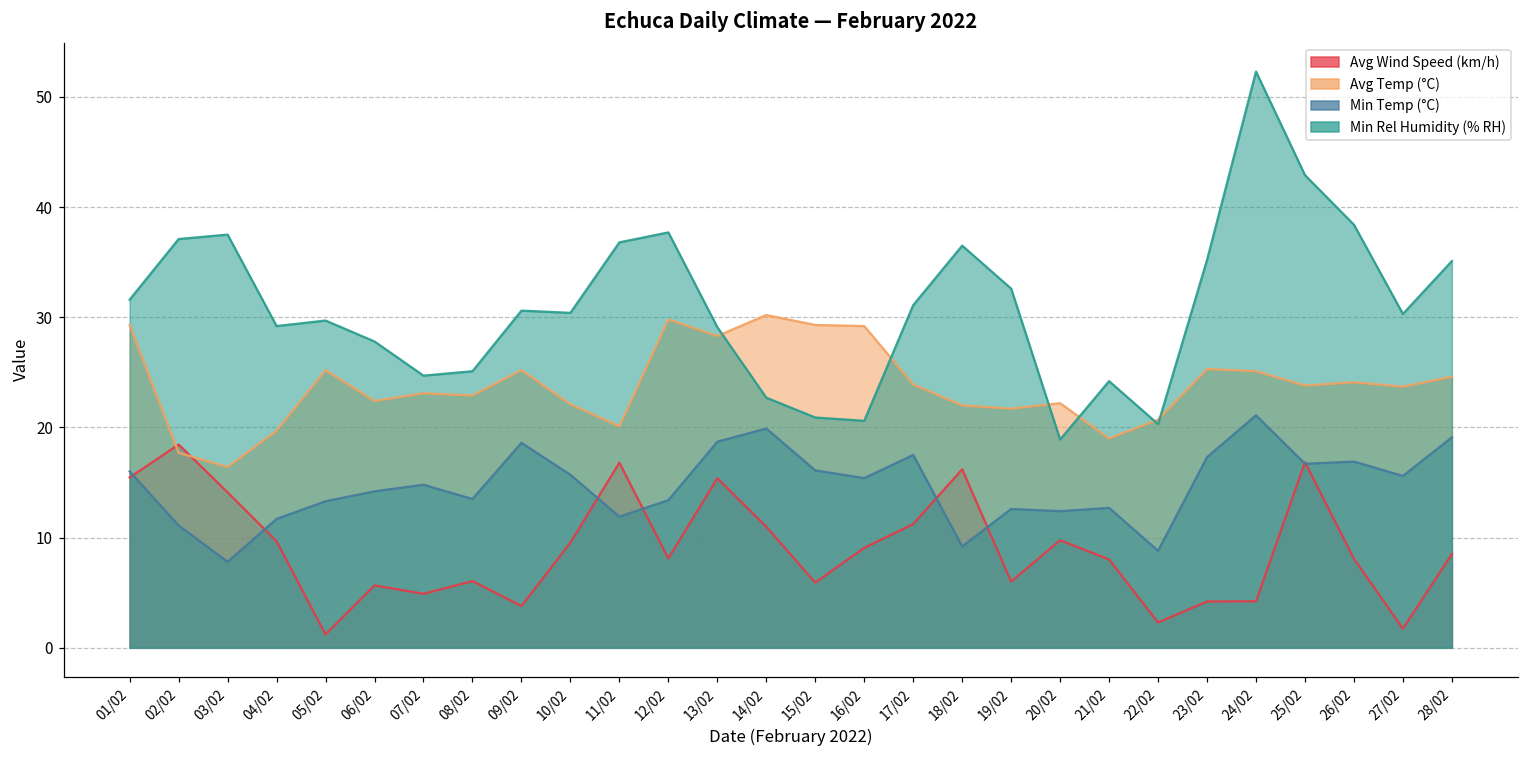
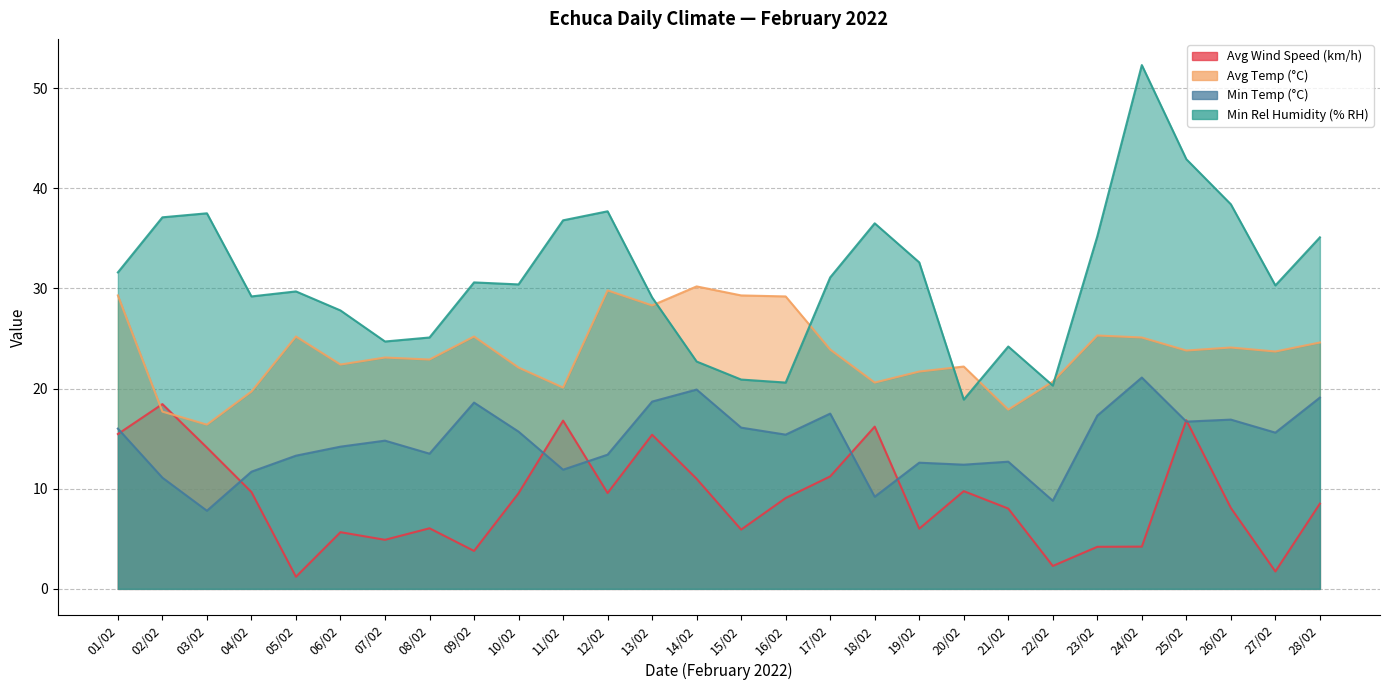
  {
    "Avg Wind Speed (km/h)": {
      "01/02": 15.5,
      "02/02": 18.5,
      "03/02": 14.1,
      "04/02": 9.7,
      "05/02": 1.2,
      "06/02": 5.7,
      "07/02": 4.9,
      "08/02": 6.1,
      "09/02": 3.8,
      "10/02": 9.6,
      "11/02": 16.8,
-     "12/02": 8.1,
+     "12/02": 9.6,
      "13/02": 15.4,
      "14/02": 11.0,
      "15/02": 5.9,
      "16/02": 9.1,
      "17/02": 11.2,
      "18/02": 16.2,
      "19/02": 6.0,
      "20/02": 9.8,
      "21/02": 8.0,
      "22/02": 2.3,
      "23/02": 4.2,
      "24/02": 4.2,
      "26/02": 8.1,
      "27/02": 1.7,
      "28/02": 8.5
    },
    "Avg Temp (°C)": {
      "01/02": 29.3,
      "02/02": 17.7,
      "03/02": 16.4,
      "04/02": 19.7,
      "05/02": 25.2,
      "06/02": 22.4,
      "07/02": 23.1,
      "08/02": 22.9,
      "09/02": 25.2,
      "10/02": 22.1,
      "11/02": 20.1,
      "12/02": 29.8,
      "13/02": 28.3,
      "14/02": 30.2,
      "15/02": 29.3,
      "16/02": 29.2,
      "17/02": 23.9,
-     "18/02": 22.0,
+     "18/02": 20.6,
      "19/02": 21.7,
      "20/02": 22.2,
-     "21/02": 19.0,
+     "21/02": 17.9,
      "22/02": 20.7,
      "23/02": 25.3,
      "24/02": 25.1,
      "25/02": 23.8,
      "26/02": 24.1,
      "27/02": 23.7,
      "28/02": 24.6
    }
  }
